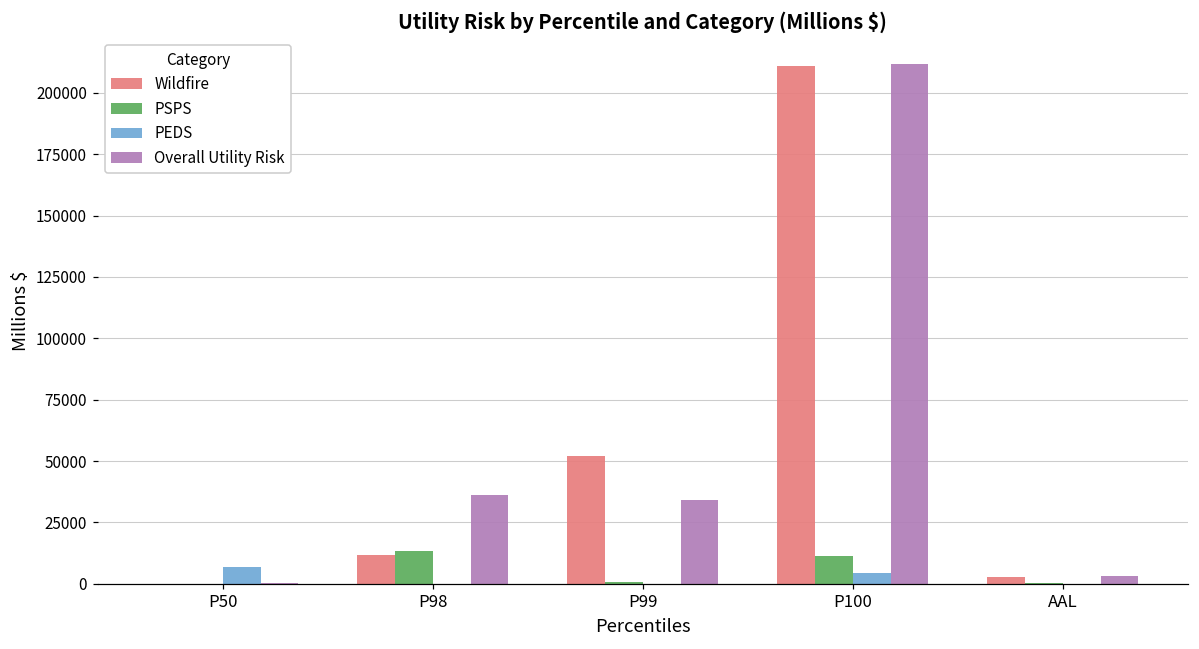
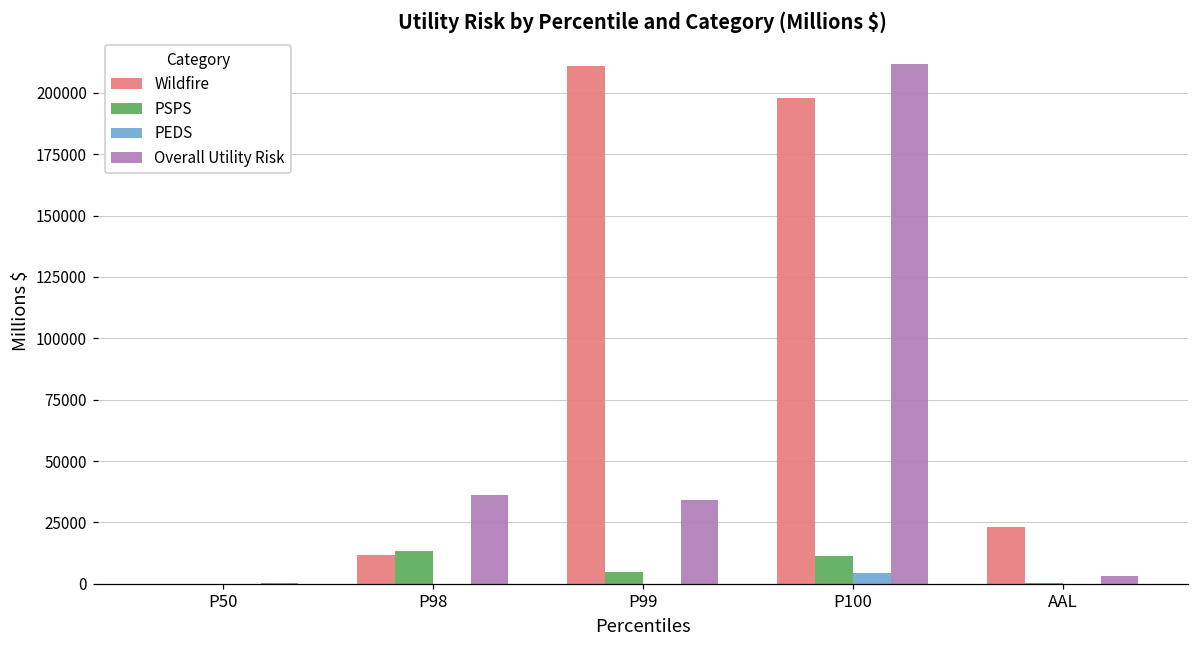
  {
    "Wildfire": {
      "P98": 12000,
-     "P99": 52000,
-     "P100": 211000,
-     "AAL": 3000
+     "P99": 211000,
+     "P100": 198000,
+     "AAL": 23000
    },
    "PSPS": {
      "P98": 14000,
-     "P99": 1000,
+     "P99": 5000,
      "P100": 11000
    },
    "PEDS": {
-     "P50": 7000,
+     "P50": 0,
      "P100": 5000
    },
    "Overall Utility Risk": {
      "P98": 36000,
      "P99": 34000,
      "P100": 212000,
      "AAL": 3000
    }
  }
